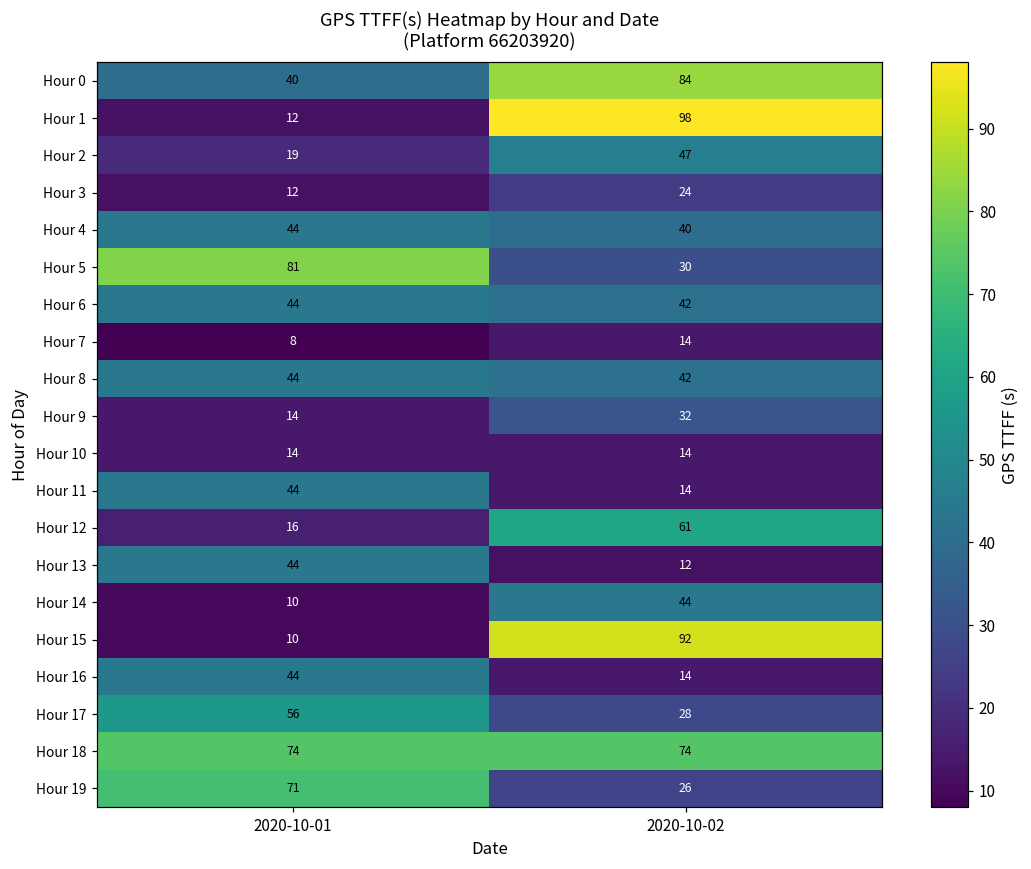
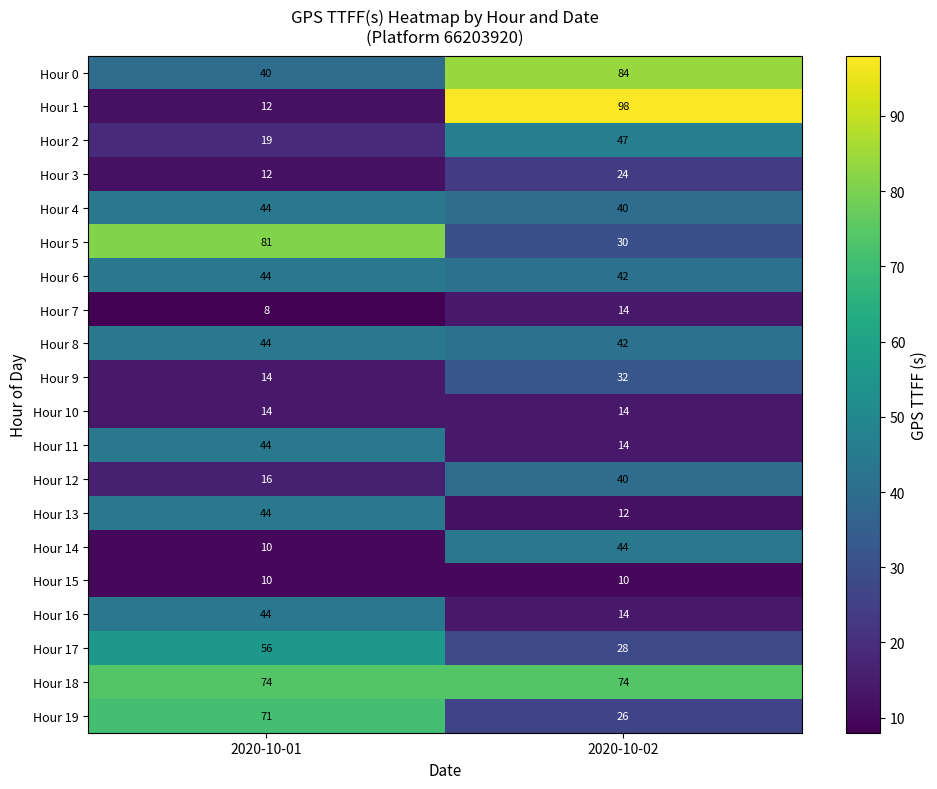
  {
    "Hour 0": {
      "2020-10-01": 40,
      "2020-10-02": 84
    },
    "Hour 1": {
      "2020-10-01": 12,
      "2020-10-02": 98
    },
    "Hour 2": {
      "2020-10-01": 19,
      "2020-10-02": 47
    },
    "Hour 3": {
      "2020-10-01": 12,
      "2020-10-02": 24
    },
    "Hour 4": {
      "2020-10-01": 44,
      "2020-10-02": 40
    },
    "Hour 5": {
      "2020-10-01": 81,
      "2020-10-02": 30
    },
    "Hour 6": {
      "2020-10-01": 44,
      "2020-10-02": 42
    },
    "Hour 7": {
      "2020-10-01": 8,
      "2020-10-02": 14
    },
    "Hour 8": {
      "2020-10-01": 44,
      "2020-10-02": 42
    },
    "Hour 9": {
      "2020-10-01": 14,
      "2020-10-02": 32
    },
    "Hour 10": {
      "2020-10-01": 14,
      "2020-10-02": 14
    },
    "Hour 11": {
      "2020-10-01": 44,
      "2020-10-02": 14
    },
    "Hour 12": {
      "2020-10-01": 16,
-     "2020-10-02": 61
+     "2020-10-02": 40
    },
    "Hour 13": {
      "2020-10-01": 44,
      "2020-10-02": 12
    },
    "Hour 14": {
      "2020-10-01": 10,
      "2020-10-02": 44
    },
    "Hour 15": {
      "2020-10-01": 10,
-     "2020-10-02": 92
+     "2020-10-02": 10
    },
    "Hour 16": {
      "2020-10-01": 44,
      "2020-10-02": 14
    },
    "Hour 17": {
      "2020-10-01": 56,
      "2020-10-02": 28
    },
    "Hour 18": {
      "2020-10-01": 74,
      "2020-10-02": 74
    },
    "Hour 19": {
      "2020-10-01": 71,
      "2020-10-02": 26
    }
  }
